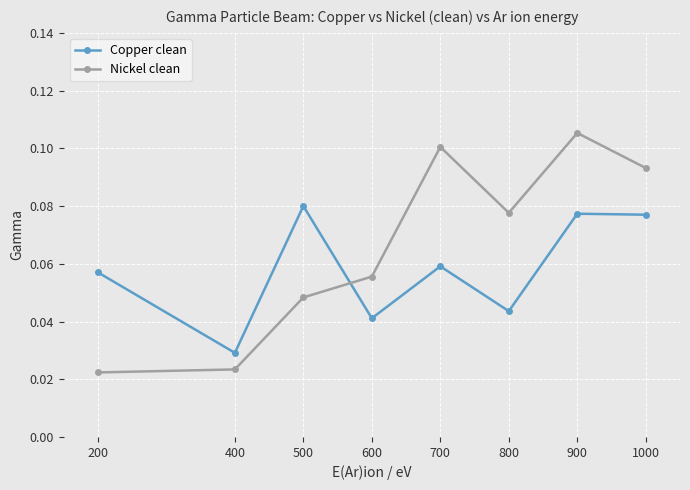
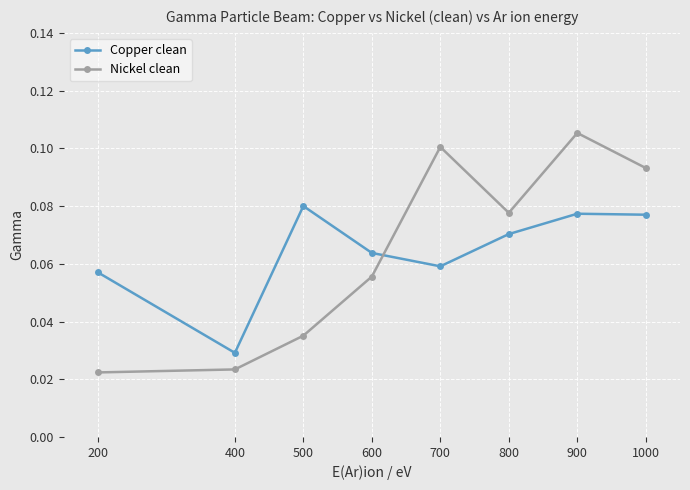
  {
    "Copper clean": {
      "200": 0.057,
      "400": 0.029,
      "500": 0.080,
-     "600": 0.041,
+     "600": 0.064,
      "700": 0.059,
-     "800": 0.044,
+     "800": 0.070,
      "900": 0.077,
      "1000": 0.077
    },
    "Nickel clean": {
      "200": 0.022,
      "400": 0.023,
-     "500": 0.048,
+     "500": 0.035,
      "600": 0.056,
      "700": 0.100,
      "800": 0.078,
      "900": 0.105,
      "1000": 0.093
    }
  }
